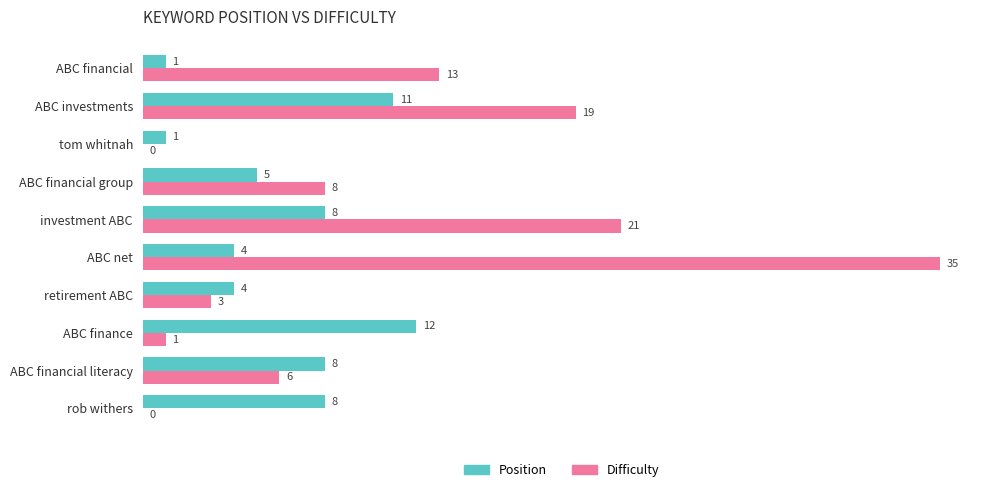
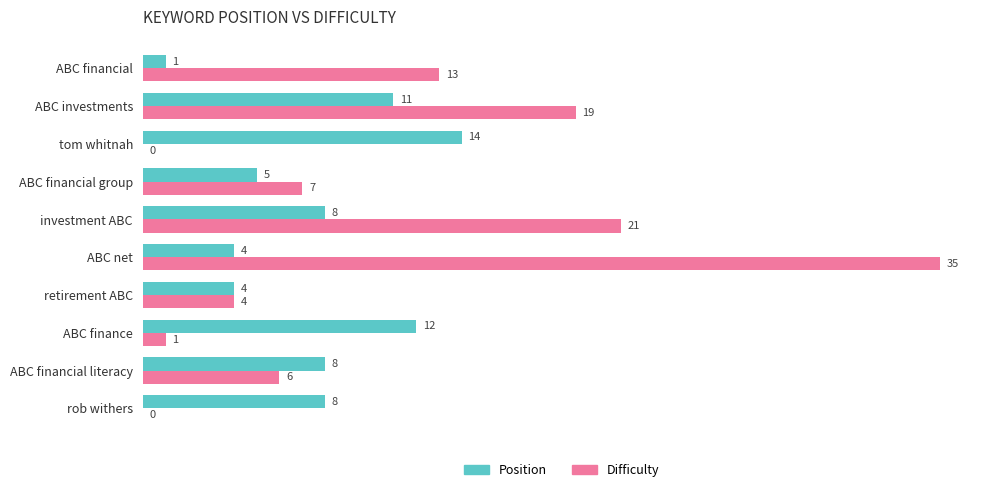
  {
    "Position": {
      "ABC financial": 1,
      "ABC investments": 11,
-     "tom whitnah": 1,
+     "tom whitnah": 14,
      "ABC financial group": 5,
      "investment ABC": 8,
      "ABC net": 4,
      "retirement ABC": 4,
      "ABC finance": 12,
      "ABC financial literacy": 8,
      "rob withers": 8
    },
    "Difficulty": {
      "ABC financial": 13,
      "ABC investments": 19,
      "tom whitnah": 0,
-     "ABC financial group": 8,
+     "ABC financial group": 7,
      "investment ABC": 21,
      "ABC net": 35,
-     "retirement ABC": 3,
+     "retirement ABC": 4,
      "ABC finance": 1,
      "ABC financial literacy": 6,
      "rob withers": 0
    }
  }
